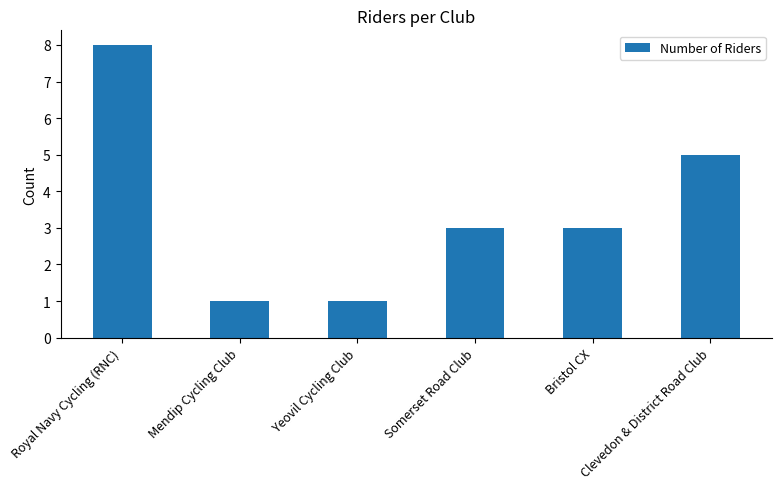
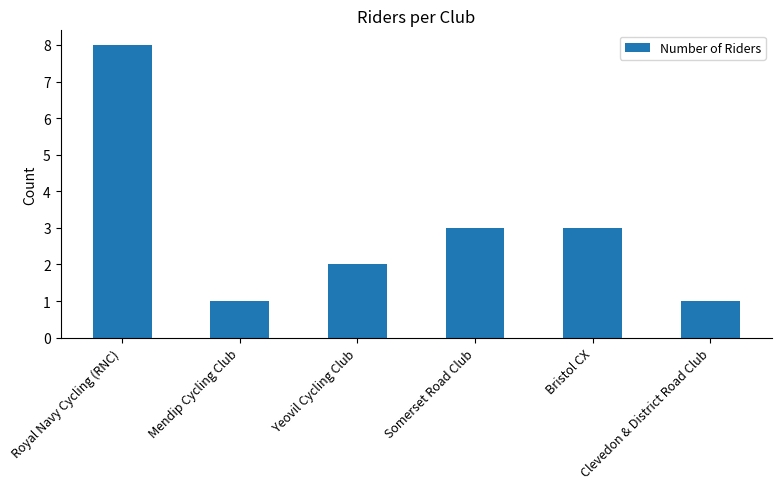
  {
    "Royal Navy Cycling (RNC)": 8,
    "Mendip Cycling Club": 1,
-   "Yeovil Cycling Club": 1,
+   "Yeovil Cycling Club": 2,
    "Somerset Road Club": 3,
    "Bristol CX": 3,
-   "Clevedon & District Road Club": 5
+   "Clevedon & District Road Club": 1
  }
